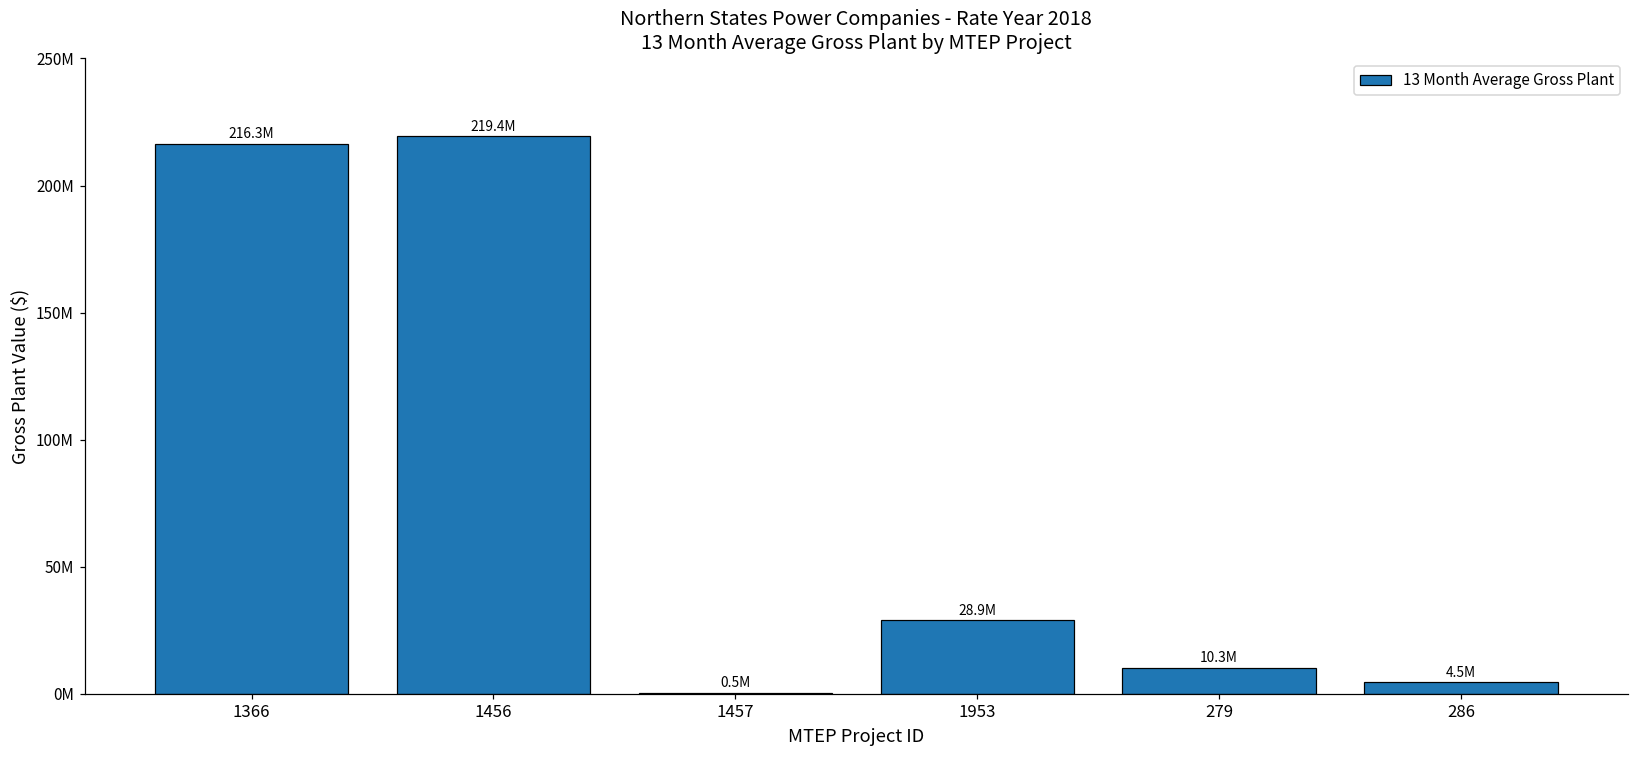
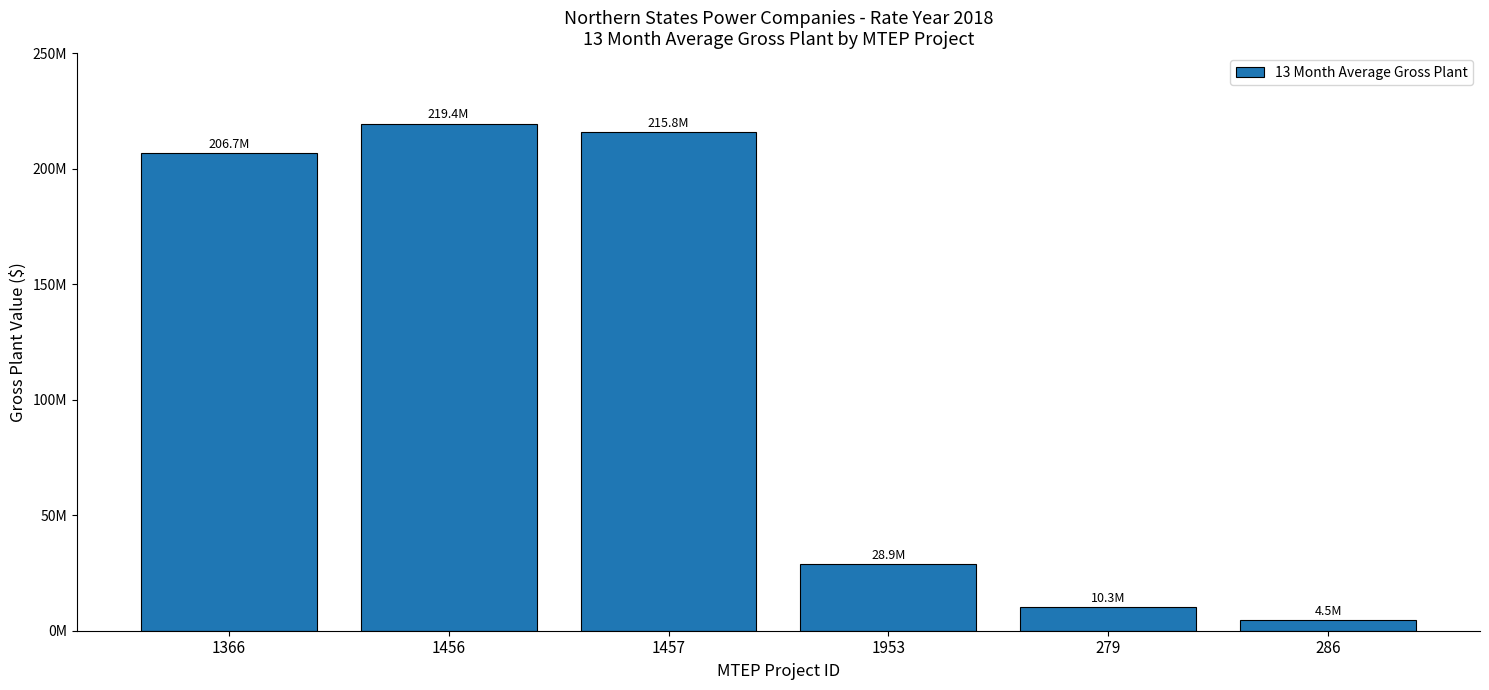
  {
-   "1366": "216.3M",
+   "1366": "206.7M",
    "1456": "219.4M",
-   "1457": "0.5M",
+   "1457": "215.8M",
    "1953": "28.9M",
    "279": "10.3M",
    "286": "4.5M"
  }
